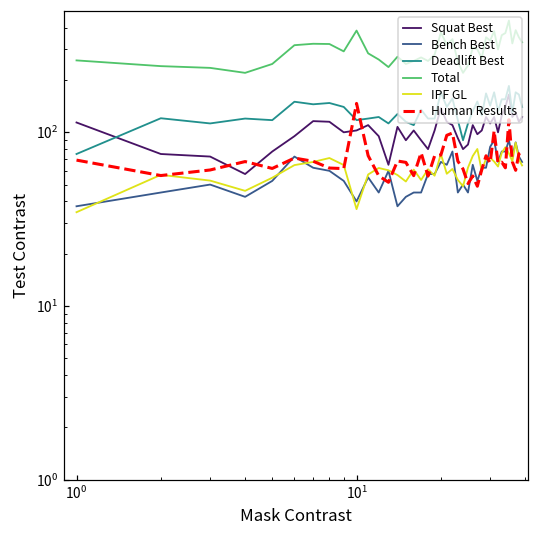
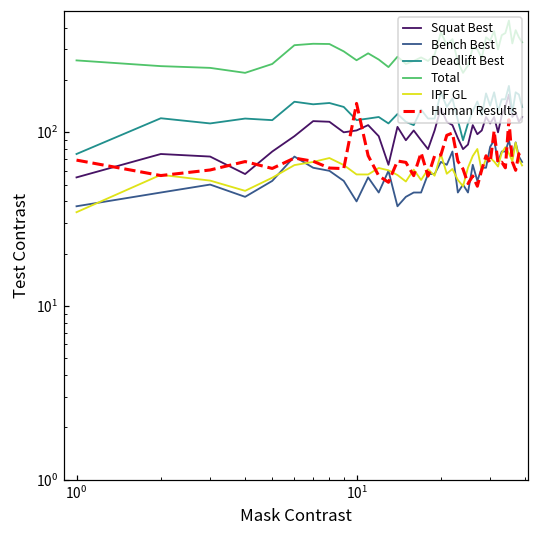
  {
    "Squat Best": {
-     "10^0": 110,
+     "10^0": 55,
      "10^1": 100
    },
    "Total": {
      "10^0": 260,
-     "10^1": 390
+     "10^1": 260
    },
    "IPF GL": {
      "10^0": 35,
-     "10^1": 36
+     "10^1": 57
    },
    "Human Results": {
      "10^0": 70,
      "10^1": 150
    }
  }
